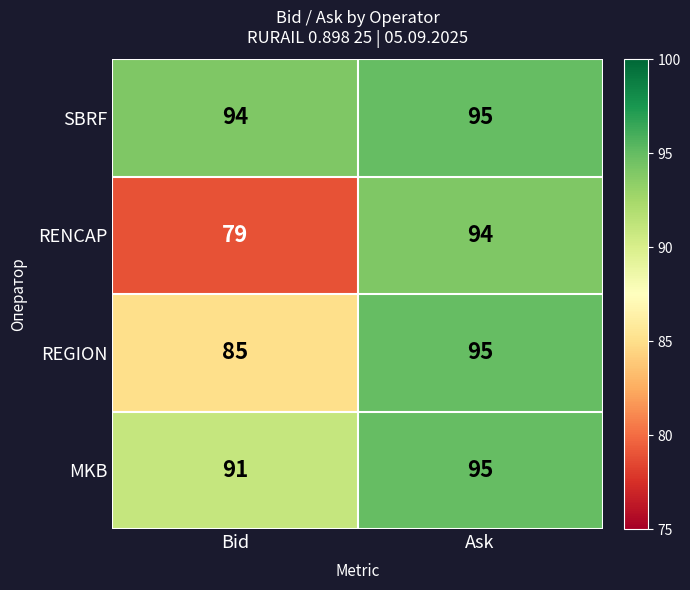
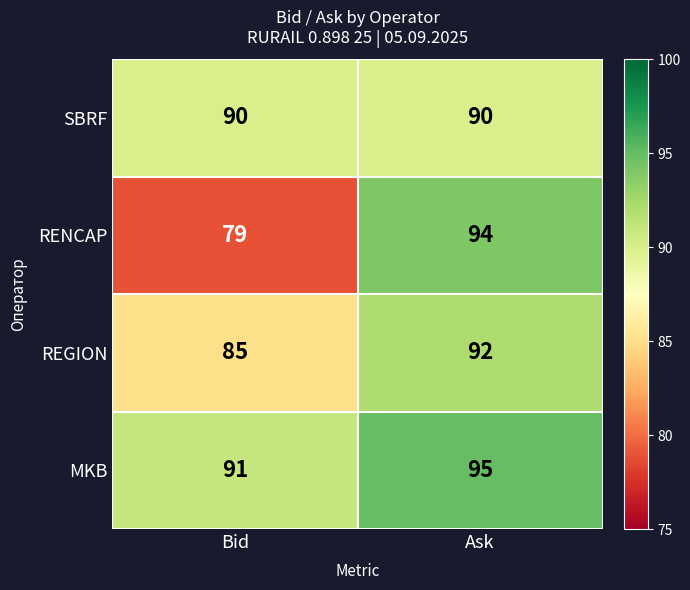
  {
    "SBRF": {
-     "Bid": 94,
-     "Ask": 95
+     "Bid": 90,
+     "Ask": 90
    },
    "RENCAP": {
      "Bid": 79,
      "Ask": 94
    },
    "REGION": {
      "Bid": 85,
-     "Ask": 95
+     "Ask": 92
    },
    "MKB": {
      "Bid": 91,
      "Ask": 95
    }
  }
